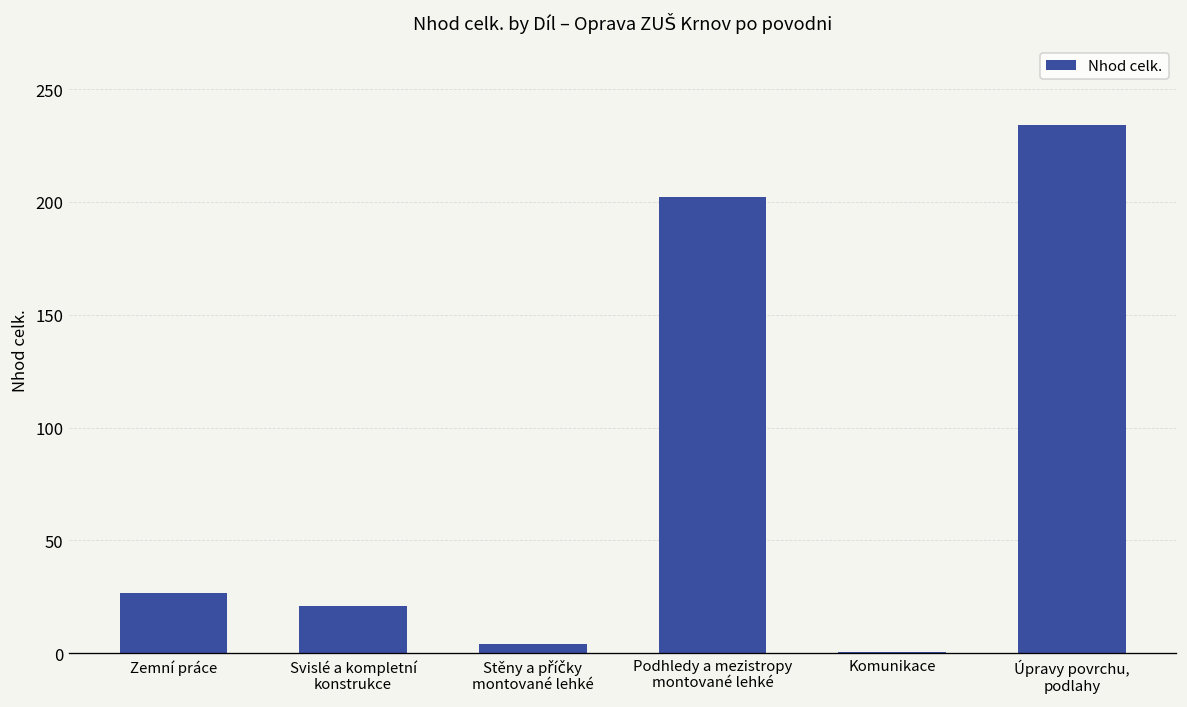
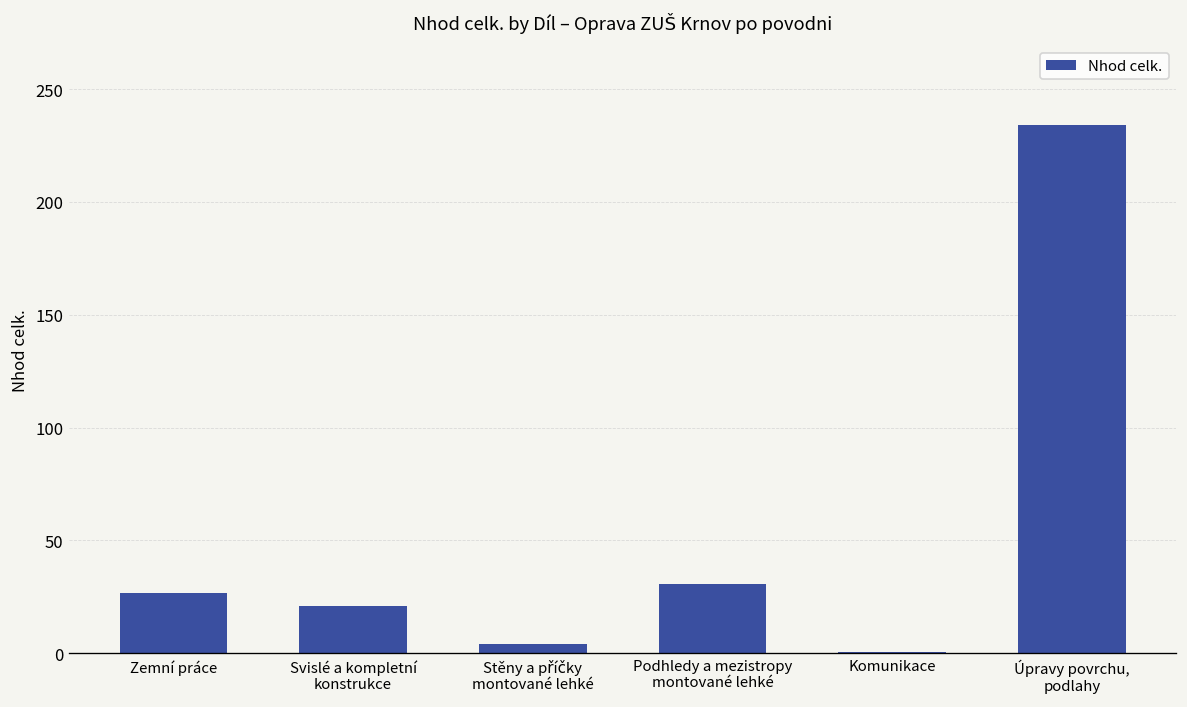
  {
    "Zemní práce": 27,
    "Svislé a kompletní konstrukce": 21,
    "Stěny a příčky montované lehké": 4,
-   "Podhledy a mezistropy montované lehké": 202,
+   "Podhledy a mezistropy montované lehké": 31,
    "Úpravy povrchu, podlahy": 234
  }
